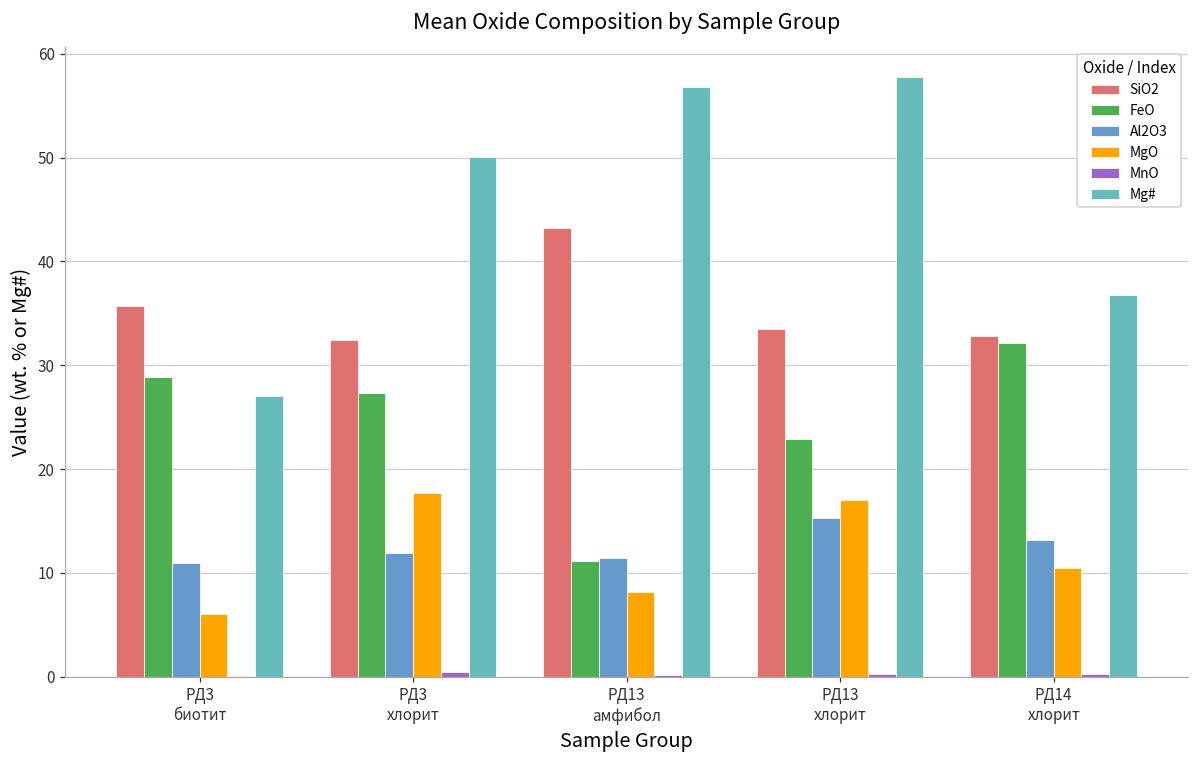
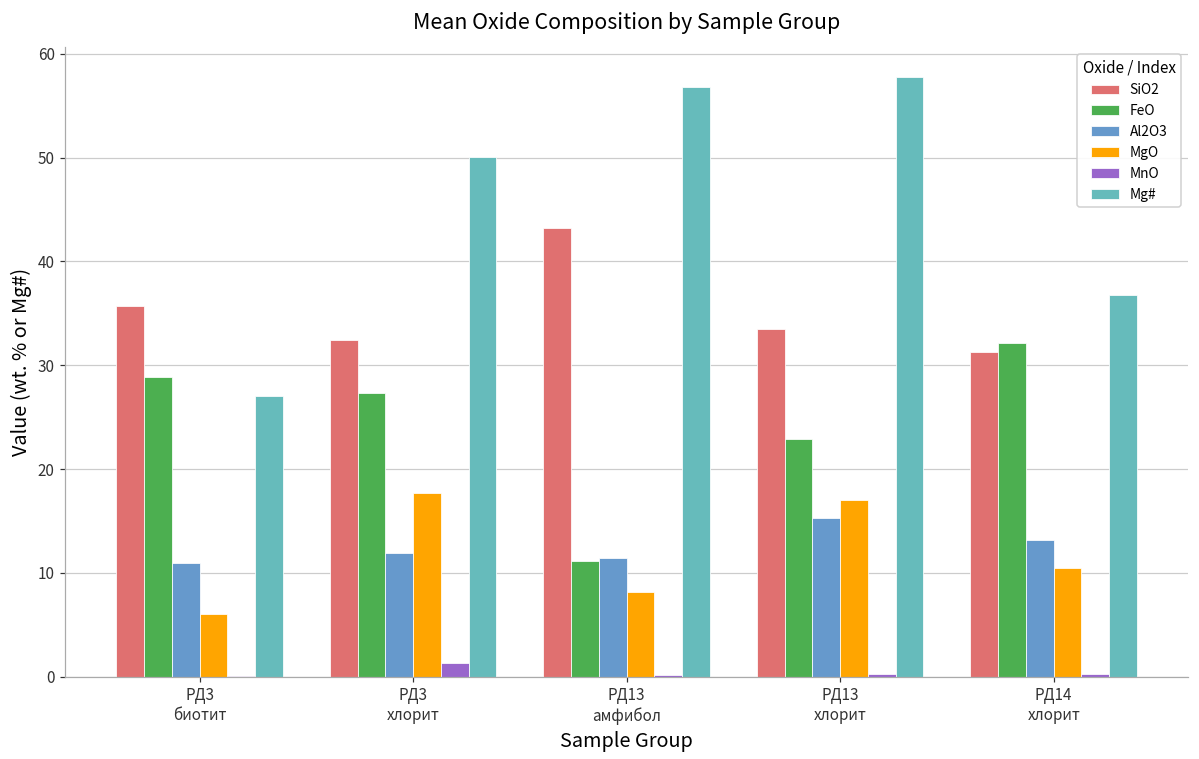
  {
    "SiO2": {
      "РД3 биотит": 36,
      "РД3 хлорит": 32,
      "РД13 амфибол": 43,
      "РД13 хлорит": 34,
-     "РД14 хлорит": 33
+     "РД14 хлорит": 31
    },
    "FeO": {
      "РД3 биотит": 29,
      "РД3 хлорит": 27,
      "РД13 амфибол": 11,
      "РД13 хлорит": 23,
      "РД14 хлорит": 32
    },
    "MgO": {
      "РД3 биотит": 6,
      "РД3 хлорит": 18,
      "РД13 амфибол": 8,
      "РД13 хлорит": 17,
      "РД14 хлорит": 10
    },
    "MnO": {
-     "РД3 хлорит": 0,
+     "РД3 хлорит": 1,
      "РД14 хлорит": 0
    }
  }
